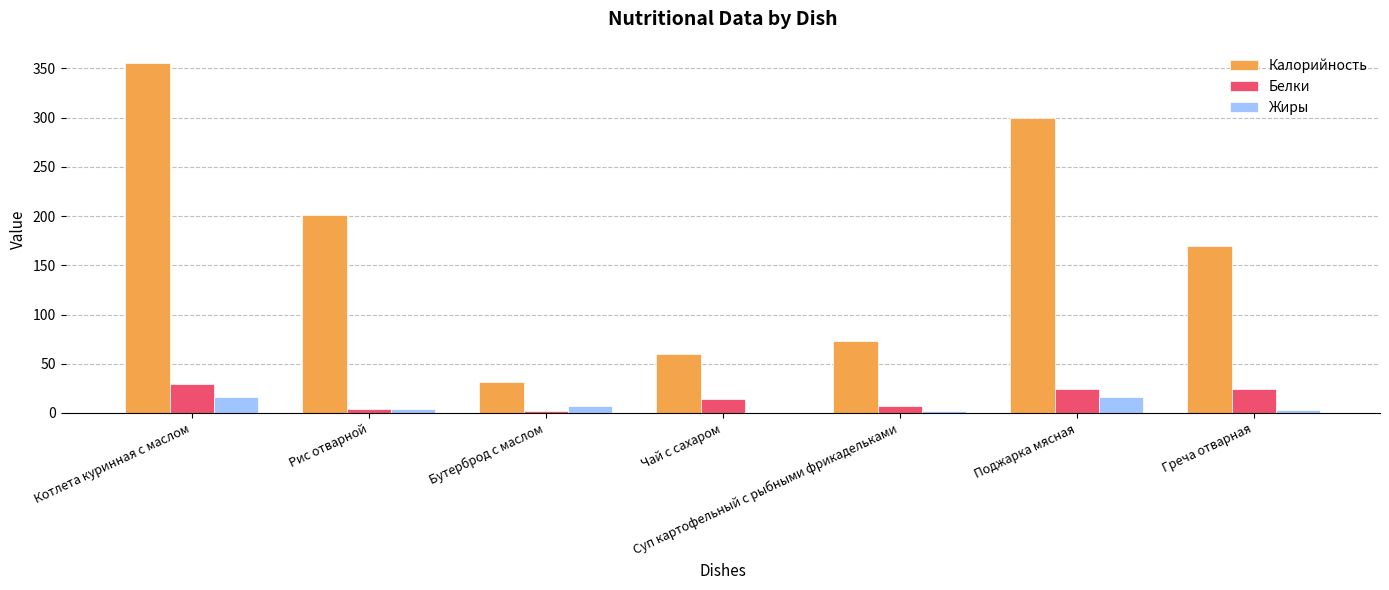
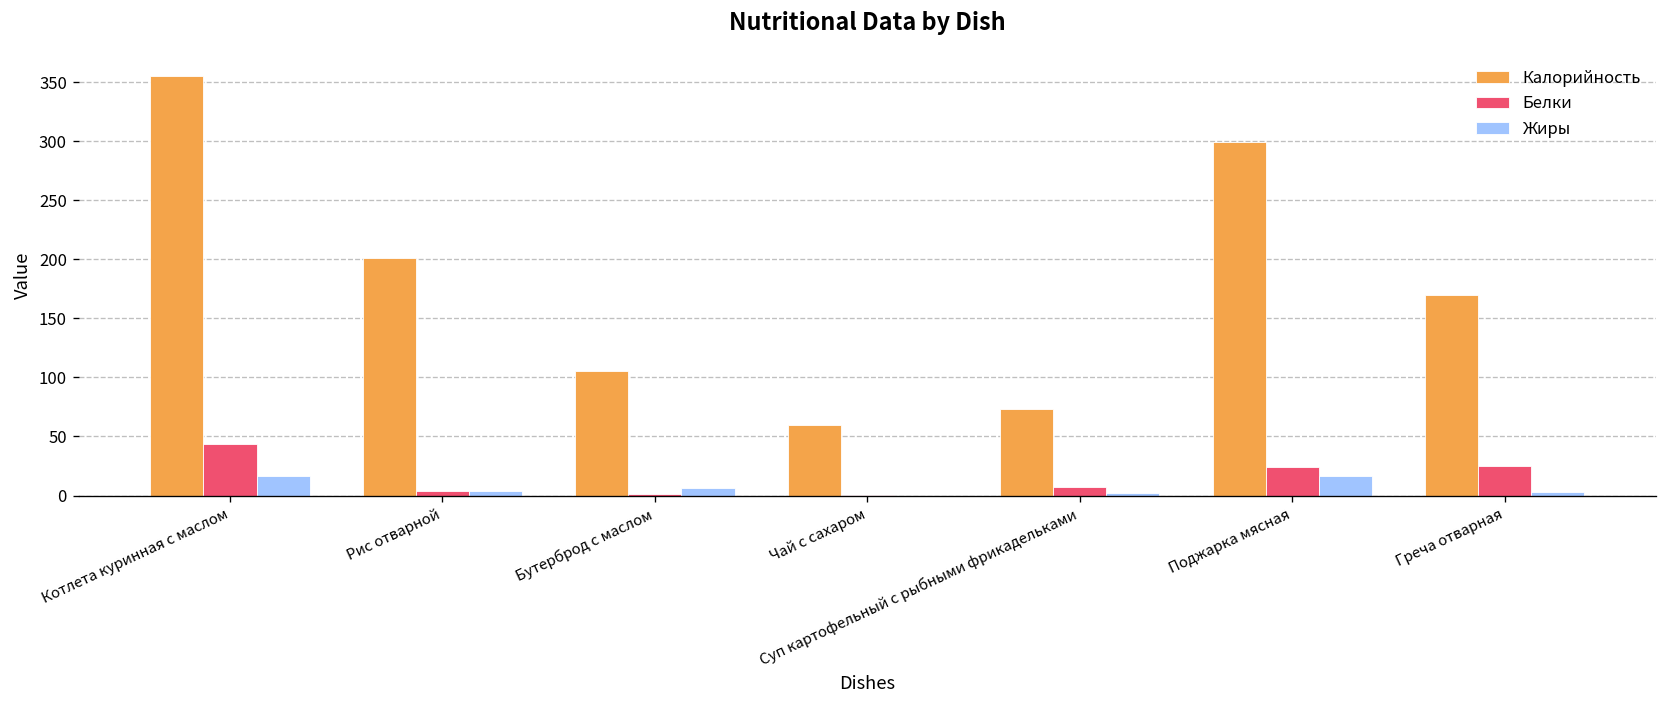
  {
    "Калорийность": {
      "Котлета куринная с маслом": 360,
      "Рис отварной": 200,
-     "Бутерброд с маслом": 30,
+     "Бутерброд с маслом": 110,
      "Чай с сахаром": 60,
      "Суп картофельный с рыбными фрикадельками": 70,
      "Поджарка мясная": 300,
      "Греча отварная": 170
    },
    "Белки": {
-     "Котлета куринная с маслом": 30,
+     "Котлета куринная с маслом": 40,
      "Рис отварной": 0,
-     "Чай с сахаром": 10,
+     "Чай с сахаром": 0,
      "Суп картофельный с рыбными фрикадельками": 10,
      "Поджарка мясная": 20,
      "Греча отварная": 20
    },
    "Жиры": {
      "Котлета куринная с маслом": 20,
      "Рис отварной": 0,
      "Бутерброд с маслом": 10,
      "Чай с сахаром": 0,
      "Поджарка мясная": 20,
      "Греча отварная": 0
    }
  }
